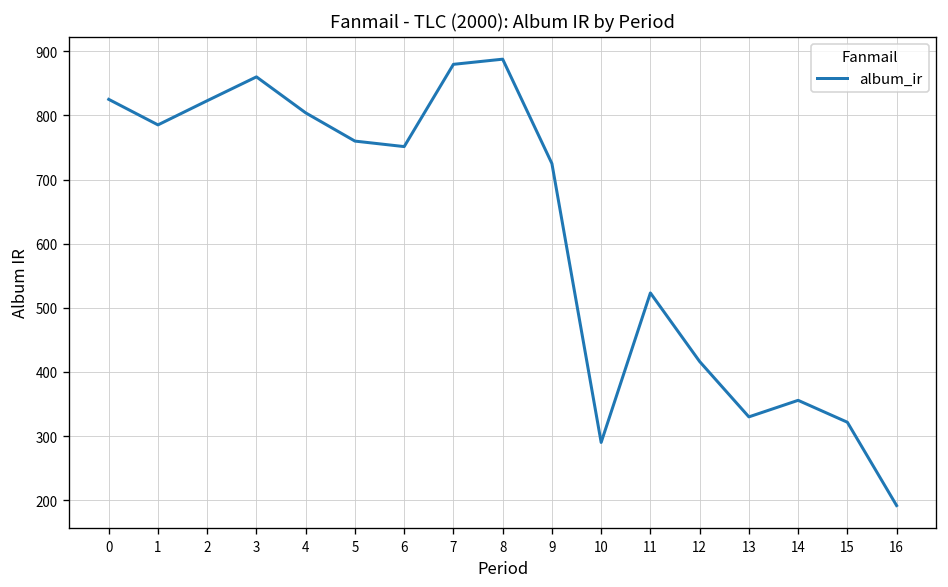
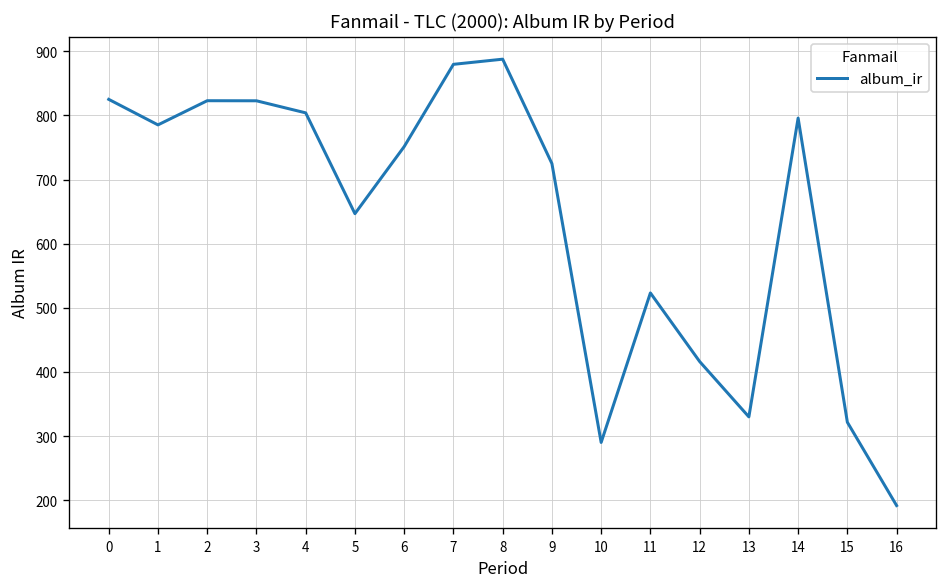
  {
    "0": 830,
    "1": 790,
    "2": 820,
-   "3": 860,
+   "3": 820,
    "4": 800,
-   "5": 760,
+   "5": 650,
    "6": 750,
    "7": 880,
    "8": 890,
    "9": 720,
    "10": 290,
    "11": 520,
    "12": 420,
    "13": 330,
-   "14": 360,
+   "14": 800,
    "15": 320,
    "16": 190
  }
